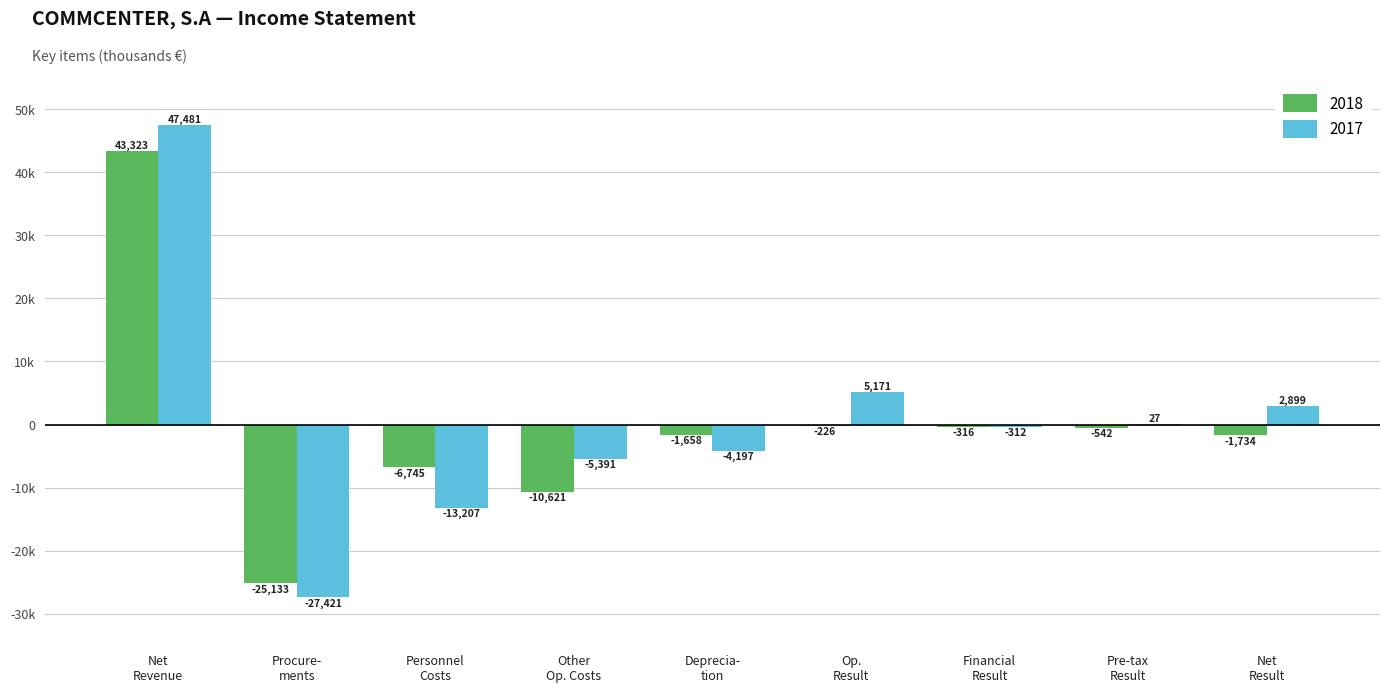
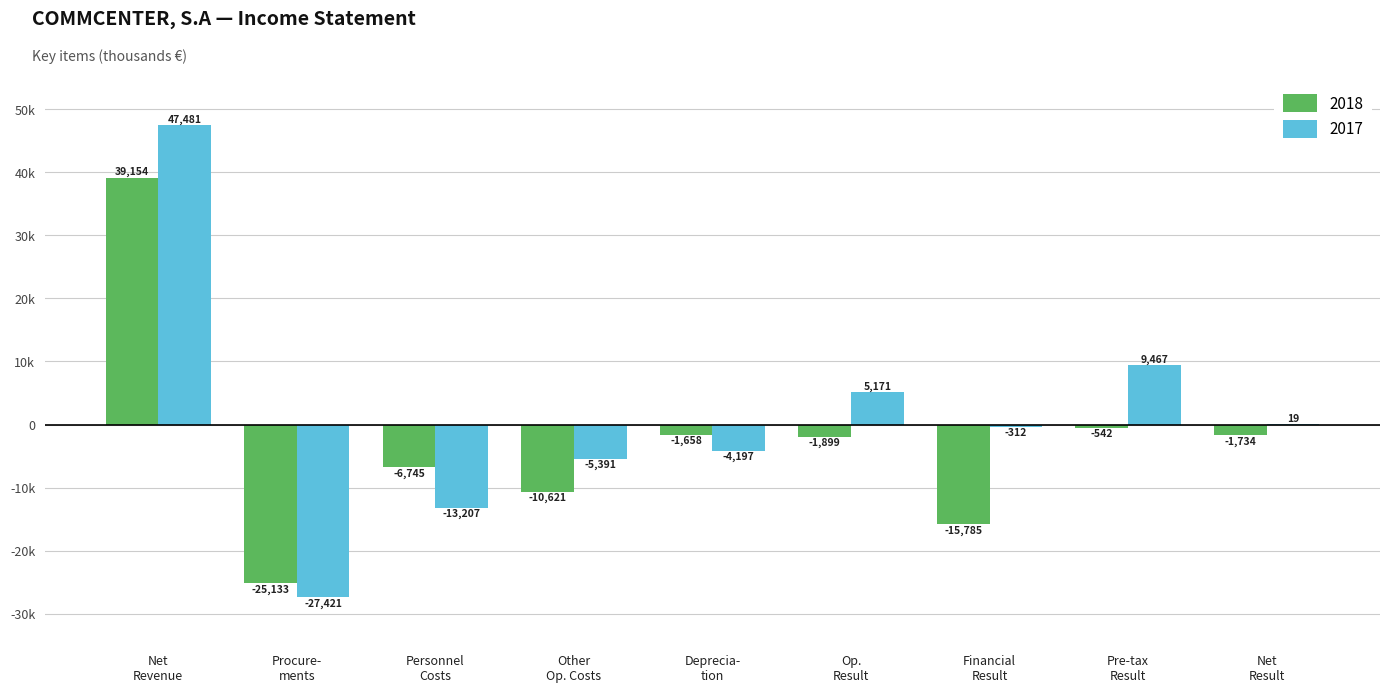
  {
    "2018": {
-     "Net Revenue": "43,323",
+     "Net Revenue": "39,154",
      "Procure- ments": "-25,133",
      "Personnel Costs": "-6,745",
      "Other Op. Costs": "-10,621",
      "Deprecia- tion": "-1,658",
-     "Op. Result": "-226",
-     "Financial Result": "-316",
+     "Op. Result": "-1,899",
+     "Financial Result": "-15,785",
      "Pre-tax Result": "-542",
      "Net Result": "-1,734"
    },
    "2017": {
      "Net Revenue": "47,481",
      "Procure- ments": "-27,421",
      "Personnel Costs": "-13,207",
      "Other Op. Costs": "-5,391",
      "Deprecia- tion": "-4,197",
      "Op. Result": "5,171",
      "Financial Result": "-312",
-     "Pre-tax Result": "27",
-     "Net Result": "2,899"
+     "Pre-tax Result": "9,467",
+     "Net Result": "19"
    }
  }
